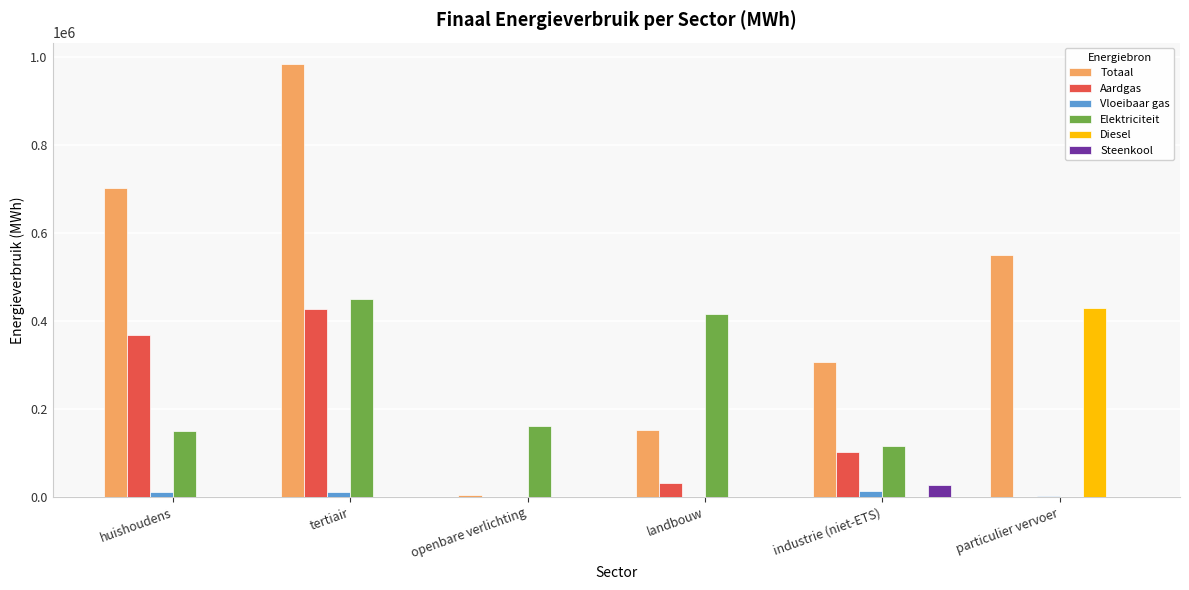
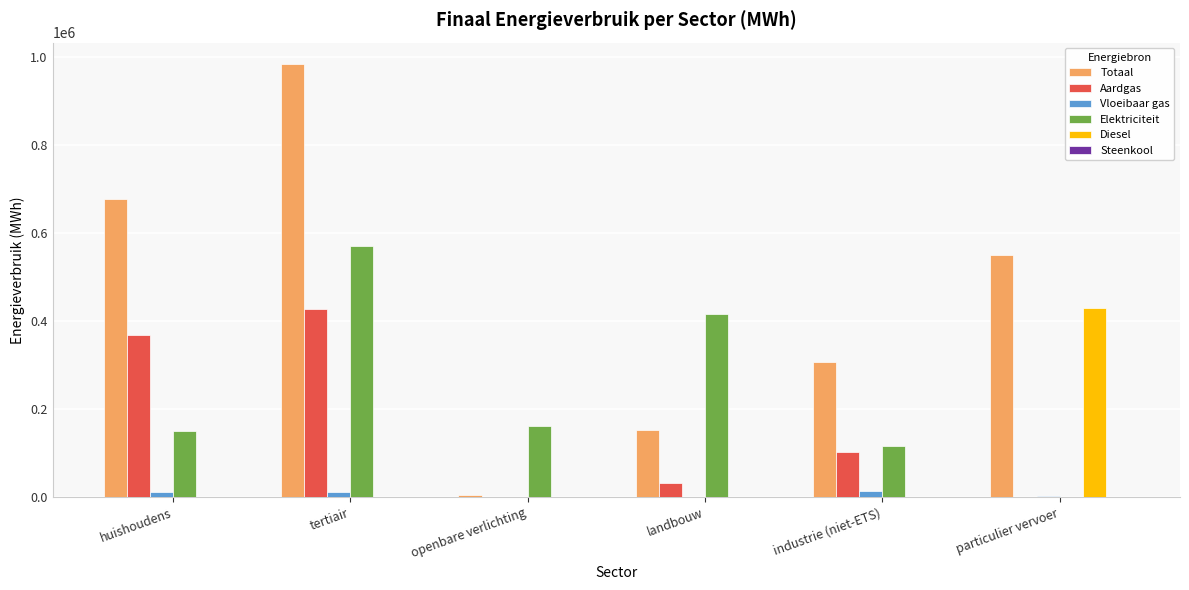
  {
    "Totaal": {
-     "huishoudens": 700000,
+     "huishoudens": 680000,
      "tertiair": 980000,
      "landbouw": 150000,
      "industrie (niet-ETS)": 310000,
      "particulier vervoer": 550000
    },
    "Aardgas": {
      "huishoudens": 370000,
      "tertiair": 430000,
      "openbare verlichting": 0,
      "landbouw": 30000,
      "industrie (niet-ETS)": 100000
    },
    "Vloeibaar gas": {
      "huishoudens": 10000,
      "tertiair": 10000,
      "openbare verlichting": 0,
      "industrie (niet-ETS)": 10000
    },
    "Elektriciteit": {
      "huishoudens": 150000,
-     "tertiair": 450000,
+     "tertiair": 570000,
      "openbare verlichting": 160000,
      "landbouw": 420000,
      "industrie (niet-ETS)": 120000
    },
    "Diesel": {
      "huishoudens": 0,
      "tertiair": 0,
      "openbare verlichting": 0,
      "landbouw": 0,
      "industrie (niet-ETS)": 0,
      "particulier vervoer": 430000
    },
    "Steenkool": {
      "huishoudens": 0,
      "tertiair": 0,
      "openbare verlichting": 0,
-     "industrie (niet-ETS)": 30000,
+     "industrie (niet-ETS)": 0,
      "particulier vervoer": 0
    }
  }
